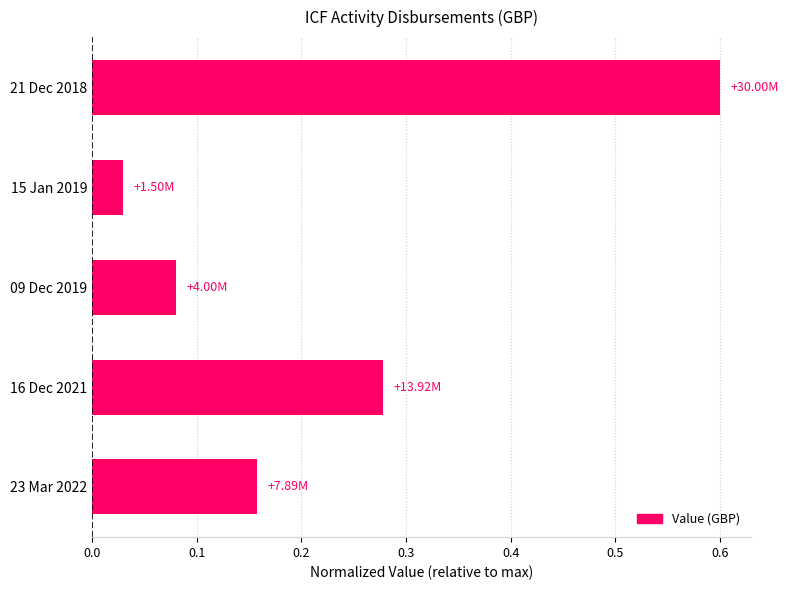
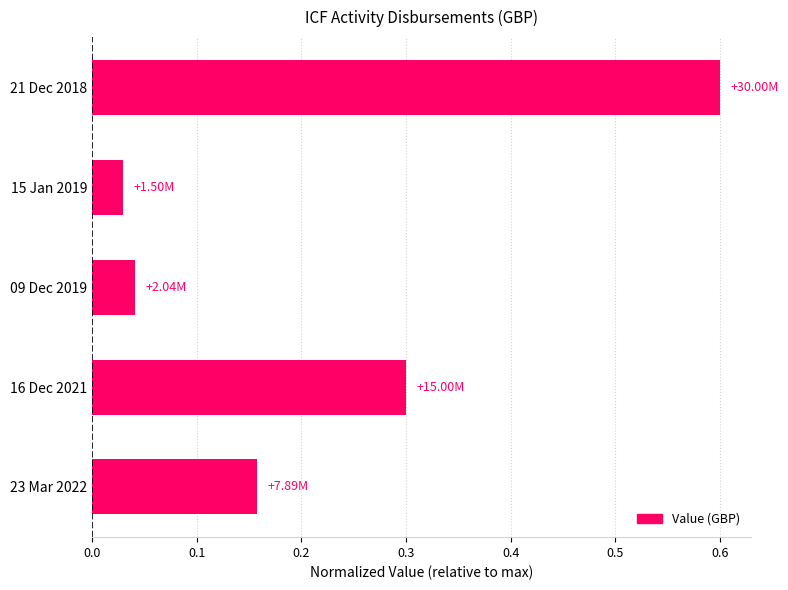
  {
-   "09 Dec 2019": "+4.00M",
-   "16 Dec 2021": "+13.92M"
+   "09 Dec 2019": "+2.04M",
+   "16 Dec 2021": "+15.00M"
  }
